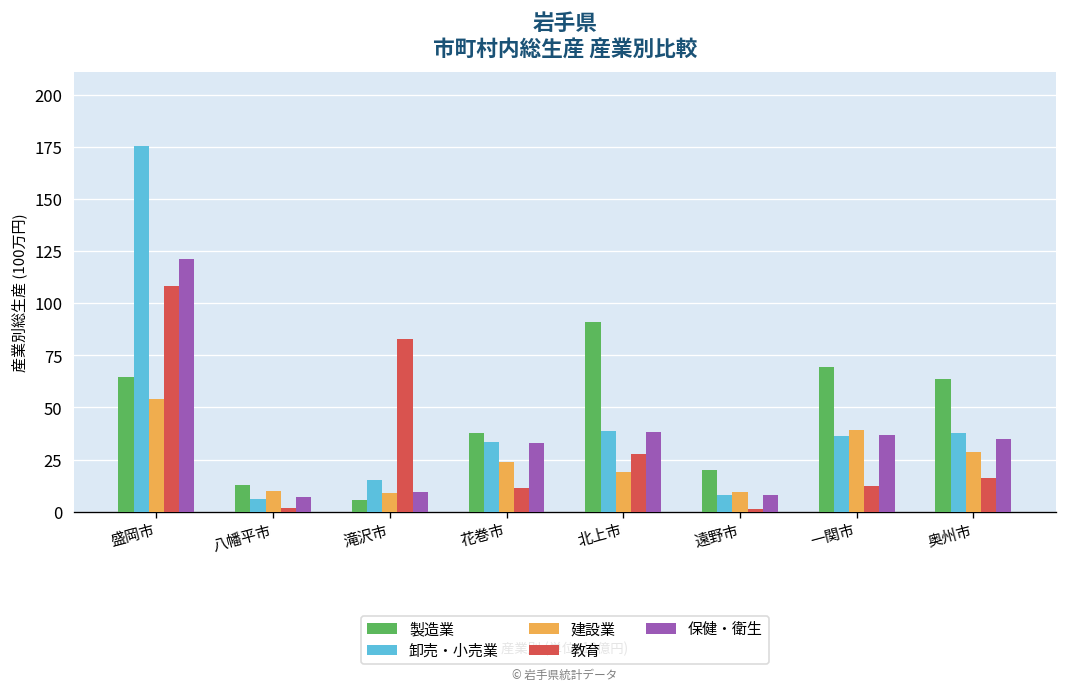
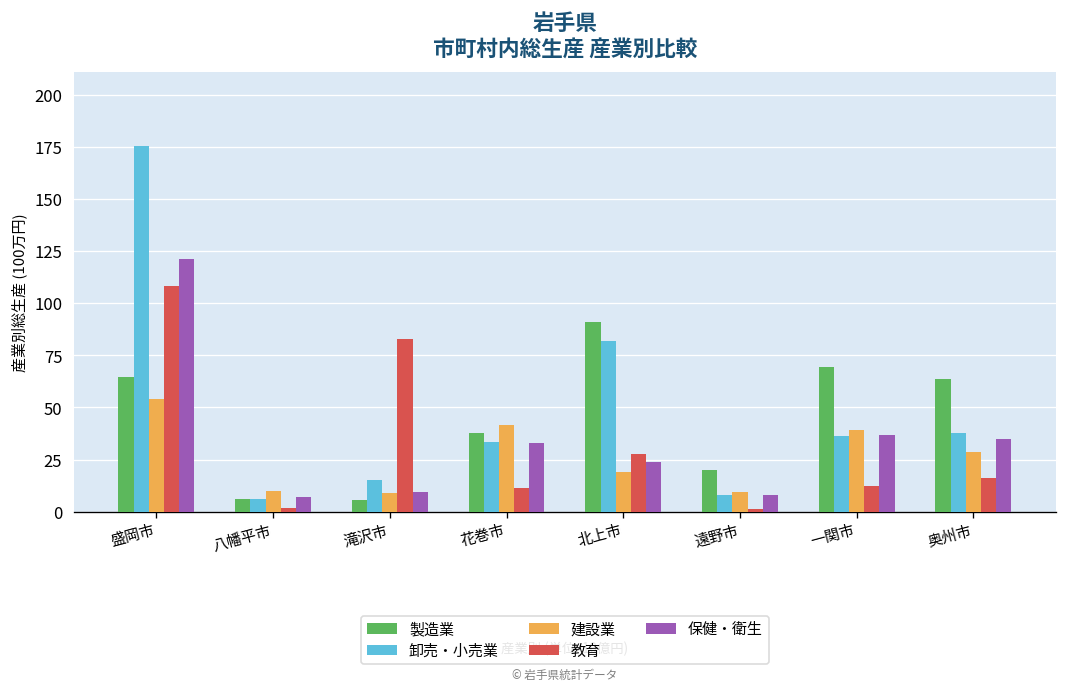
  {
    "製造業": {
      "盛岡市": 65,
-     "八幡平市": 13,
+     "八幡平市": 6,
      "滝沢市": 6,
      "花巻市": 38,
      "北上市": 91,
      "遠野市": 20,
      "一関市": 70,
      "奥州市": 64
    },
    "卸売・小売業": {
      "盛岡市": 176,
      "八幡平市": 6,
      "滝沢市": 15,
      "花巻市": 33,
-     "北上市": 39,
+     "北上市": 82,
      "遠野市": 8,
      "一関市": 36,
      "奥州市": 38
    },
    "建設業": {
      "盛岡市": 54,
      "八幡平市": 10,
      "滝沢市": 9,
-     "花巻市": 24,
+     "花巻市": 42,
      "北上市": 19,
      "遠野市": 10,
      "一関市": 39,
      "奥州市": 29
    },
    "教育": {
      "盛岡市": 108,
      "八幡平市": 2,
      "滝沢市": 83,
      "花巻市": 11,
      "北上市": 27,
      "一関市": 12,
      "奥州市": 16
    },
    "保健・衛生": {
      "盛岡市": 121,
      "八幡平市": 7,
      "滝沢市": 9,
      "花巻市": 33,
-     "北上市": 38,
+     "北上市": 24,
      "遠野市": 8,
      "一関市": 37,
      "奥州市": 35
    }
  }
